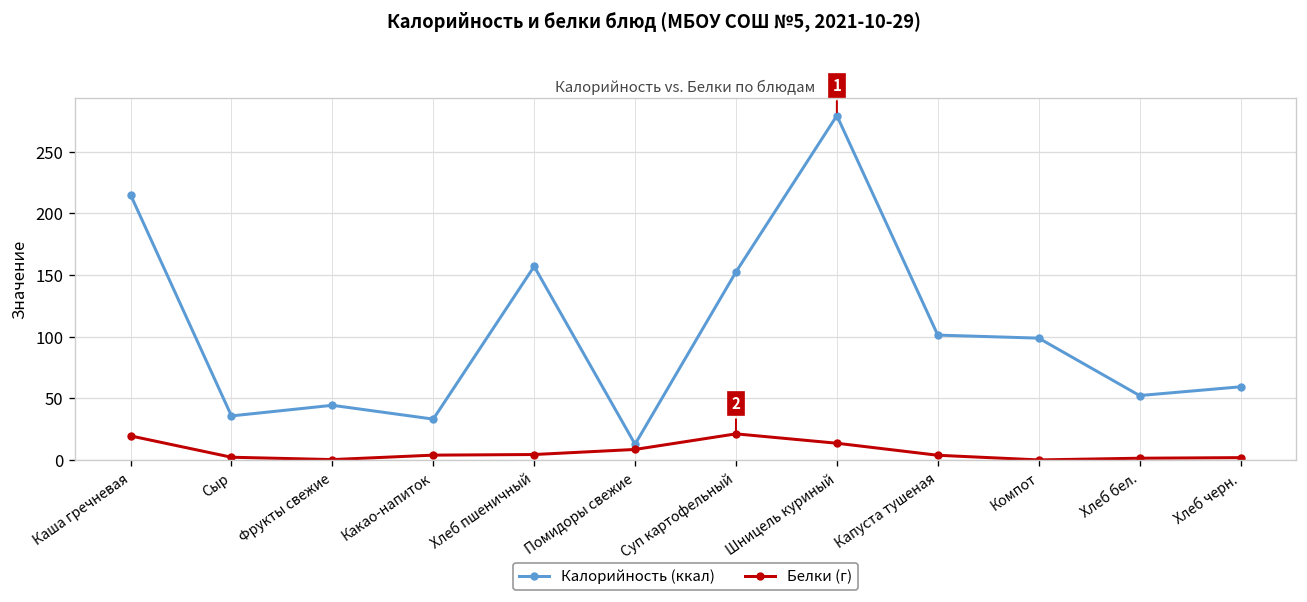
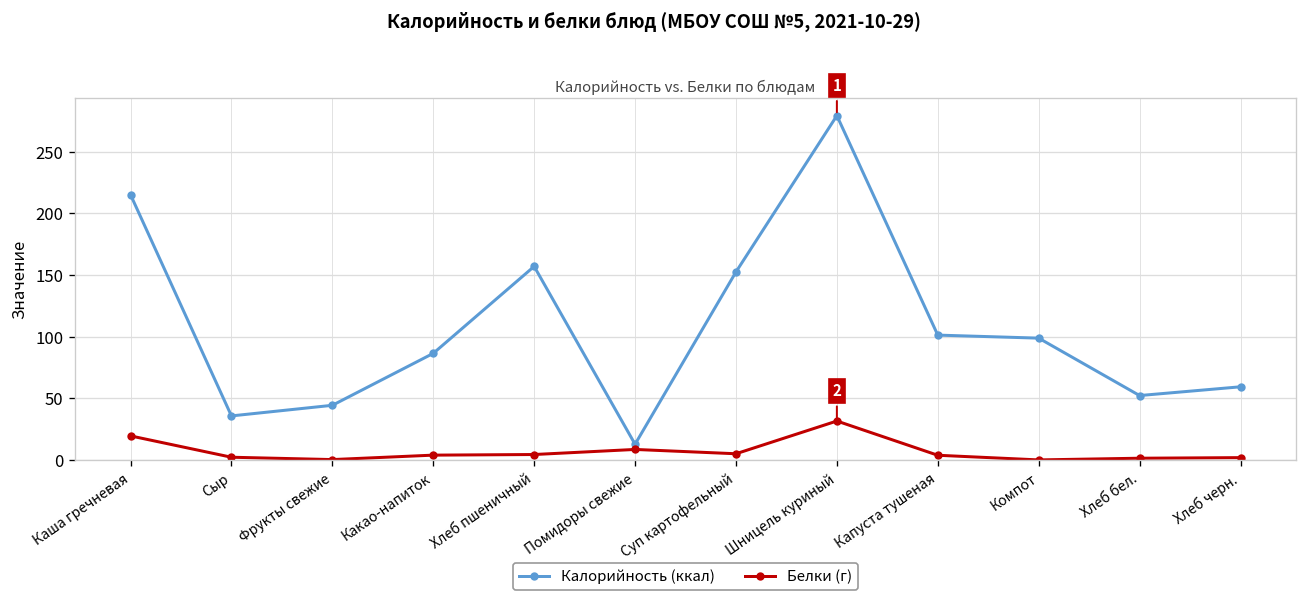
  {
    "Калорийность (ккал)": {
      "Каша гречневая": 215,
      "Сыр": 36,
      "Фрукты свежие": 44,
-     "Какао-напиток": 33,
+     "Какао-напиток": 87,
      "Хлеб пшеничный": 157,
      "Помидоры свежие": 13,
      "Суп картофельный": 153,
      "Капуста тушеная": 101,
      "Компот": 99,
      "Хлеб бел.": 52,
      "Хлеб черн.": 59
    },
    "Белки (г)": {
      "Каша гречневая": 20,
      "Сыр": 2,
      "Фрукты свежие": 0,
      "Какао-напиток": 4,
      "Хлеб пшеничный": 5,
      "Помидоры свежие": 9,
-     "Суп картофельный": 21,
-     "Шницель куриный": 14,
+     "Суп картофельный": 5,
+     "Шницель куриный": 32,
      "Капуста тушеная": 4,
      "Компот": 0,
      "Хлеб бел.": 2,
      "Хлеб черн.": 2
    }
  }
